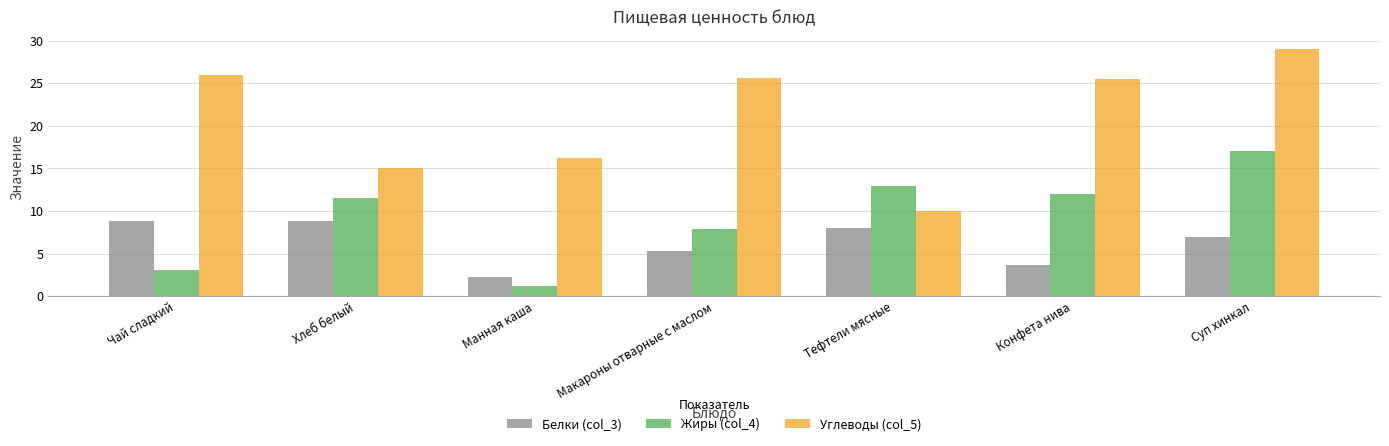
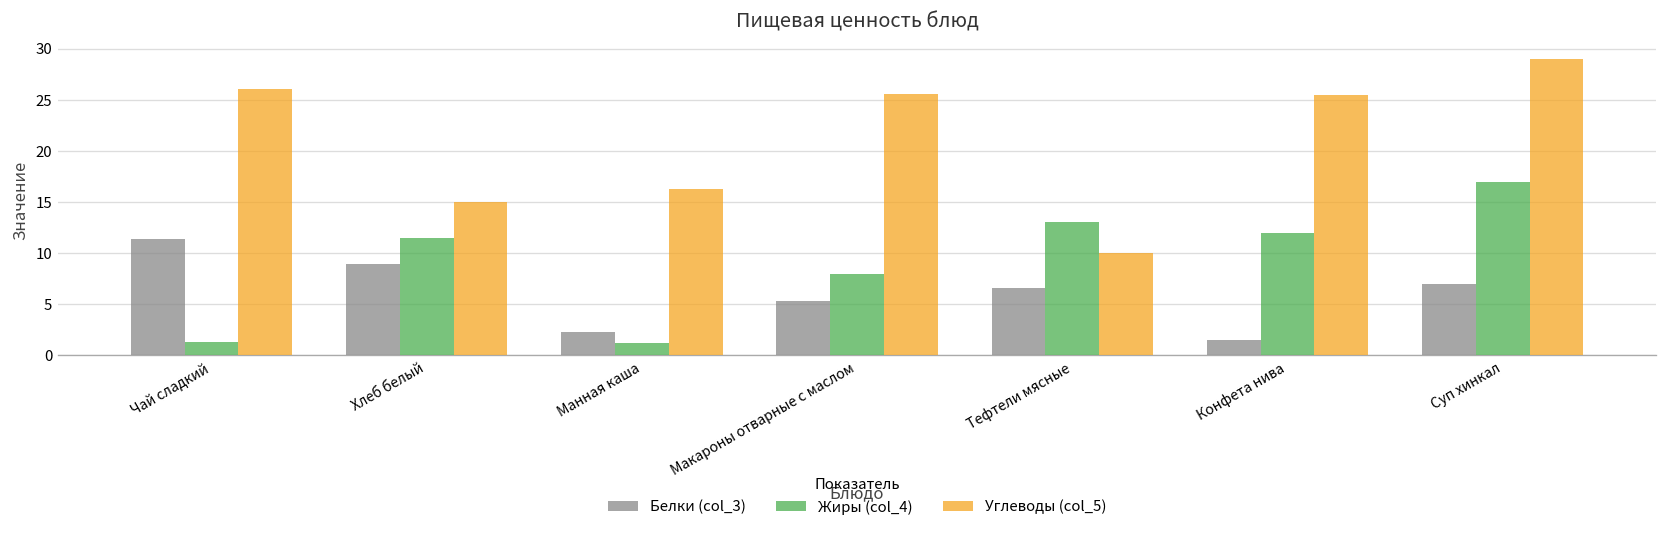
  {
    "Белки (col_3)": {
-     "Чай сладкий": 9,
+     "Чай сладкий": 11,
      "Хлеб белый": 9,
      "Манная каша": 2,
      "Макароны отварные с маслом": 5,
-     "Тефтели мясные": 8,
-     "Конфета нива": 4,
+     "Тефтели мясные": 7,
+     "Конфета нива": 2,
      "Суп хинкал": 7
    },
    "Жиры (col_4)": {
-     "Чай сладкий": 3,
+     "Чай сладкий": 1,
      "Хлеб белый": 12,
      "Манная каша": 1,
      "Макароны отварные с маслом": 8,
      "Тефтели мясные": 13,
      "Конфета нива": 12,
      "Суп хинкал": 17
    },
    "Углеводы (col_5)": {
      "Чай сладкий": 26,
      "Хлеб белый": 15,
      "Манная каша": 16,
      "Макароны отварные с маслом": 26,
      "Тефтели мясные": 10,
      "Конфета нива": 26,
      "Суп хинкал": 29
    }
  }
